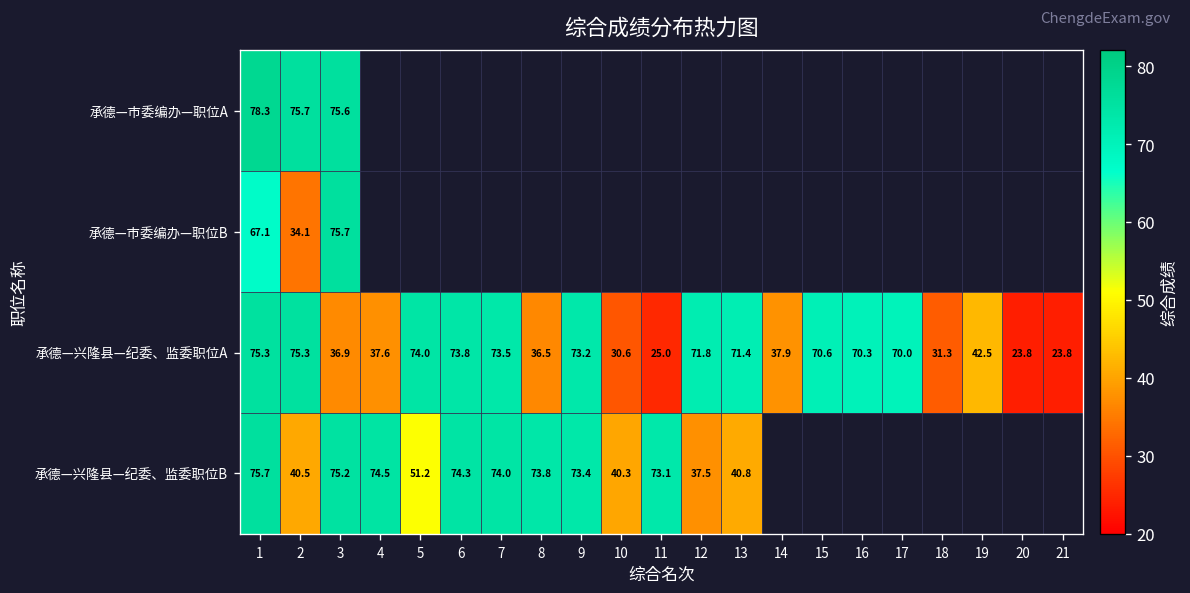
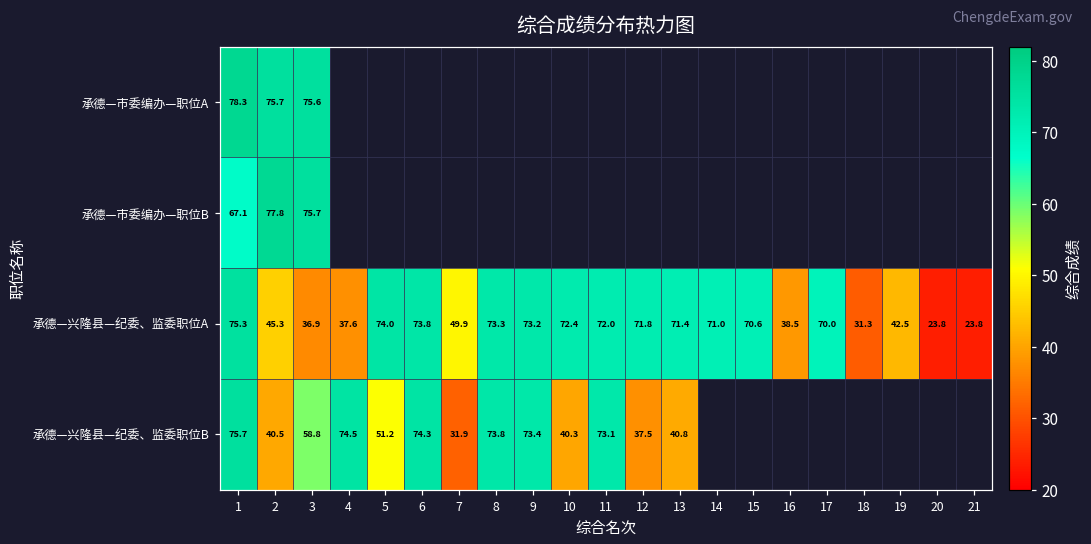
  {
    "承德—市委编办—职位A": {
      "1": 78.3,
      "2": 75.7,
      "3": 75.6
    },
    "承德—市委编办—职位B": {
      "1": 67.1,
-     "2": 34.1,
+     "2": 77.8,
      "3": 75.7
    },
    "承德—兴隆县—纪委、监委职位A": {
      "1": 75.3,
-     "2": 75.3,
+     "2": 45.3,
      "3": 36.9,
      "4": 37.6,
      "5": 74.0,
      "6": 73.8,
-     "7": 73.5,
-     "8": 36.5,
+     "7": 49.9,
+     "8": 73.3,
      "9": 73.2,
-     "10": 30.6,
-     "11": 25.0,
+     "10": 72.4,
+     "11": 72.0,
      "12": 71.8,
      "13": 71.4,
-     "14": 37.9,
+     "14": 71.0,
      "15": 70.6,
-     "16": 70.3,
+     "16": 38.5,
      "17": 70.0,
      "18": 31.3,
      "19": 42.5,
      "20": 23.8,
      "21": 23.8
    },
    "承德—兴隆县—纪委、监委职位B": {
      "1": 75.7,
      "2": 40.5,
-     "3": 75.2,
+     "3": 58.8,
      "4": 74.5,
      "5": 51.2,
      "6": 74.3,
-     "7": 74.0,
+     "7": 31.9,
      "8": 73.8,
      "9": 73.4,
      "10": 40.3,
      "11": 73.1,
      "12": 37.5,
      "13": 40.8
    }
  }
